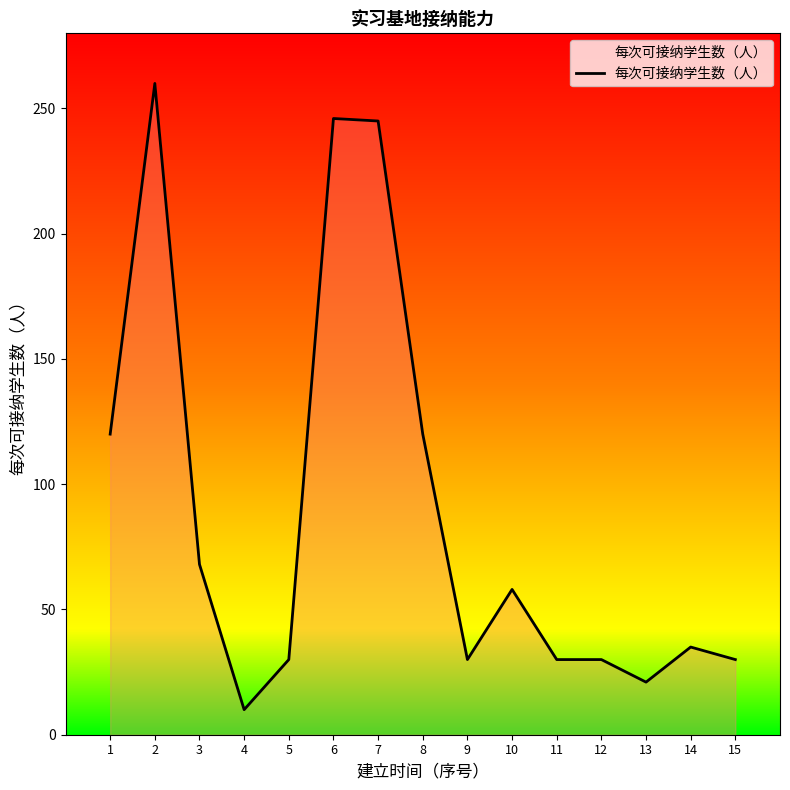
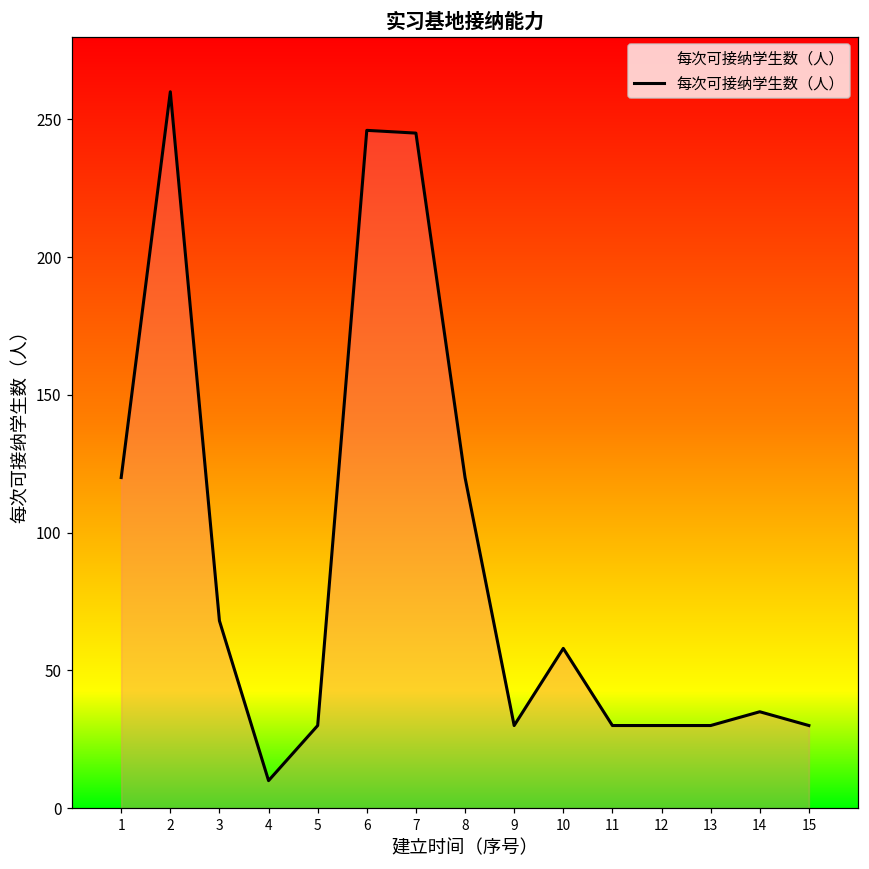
  {
    "1": 120,
    "2": 260,
    "3": 68,
    "4": 10,
    "5": 30,
    "6": 246,
    "7": 245,
    "8": 120,
    "9": 30,
    "10": 58,
    "11": 30,
    "12": 30,
-   "13": 21,
+   "13": 30,
    "14": 35,
    "15": 30
  }
